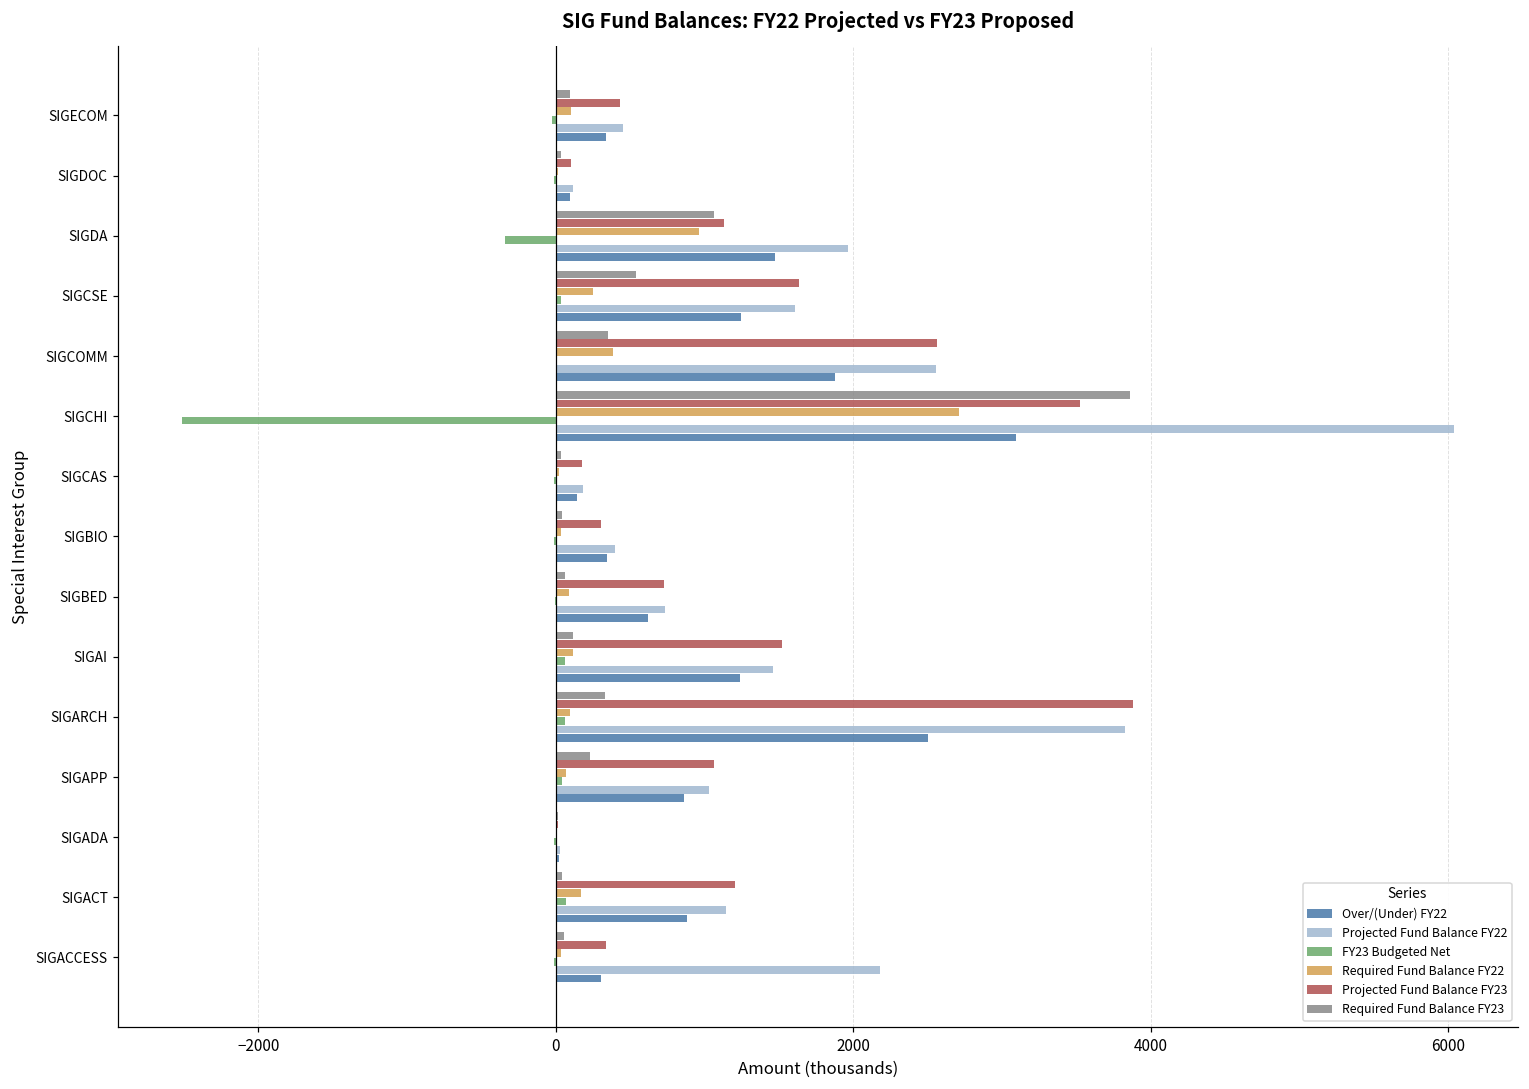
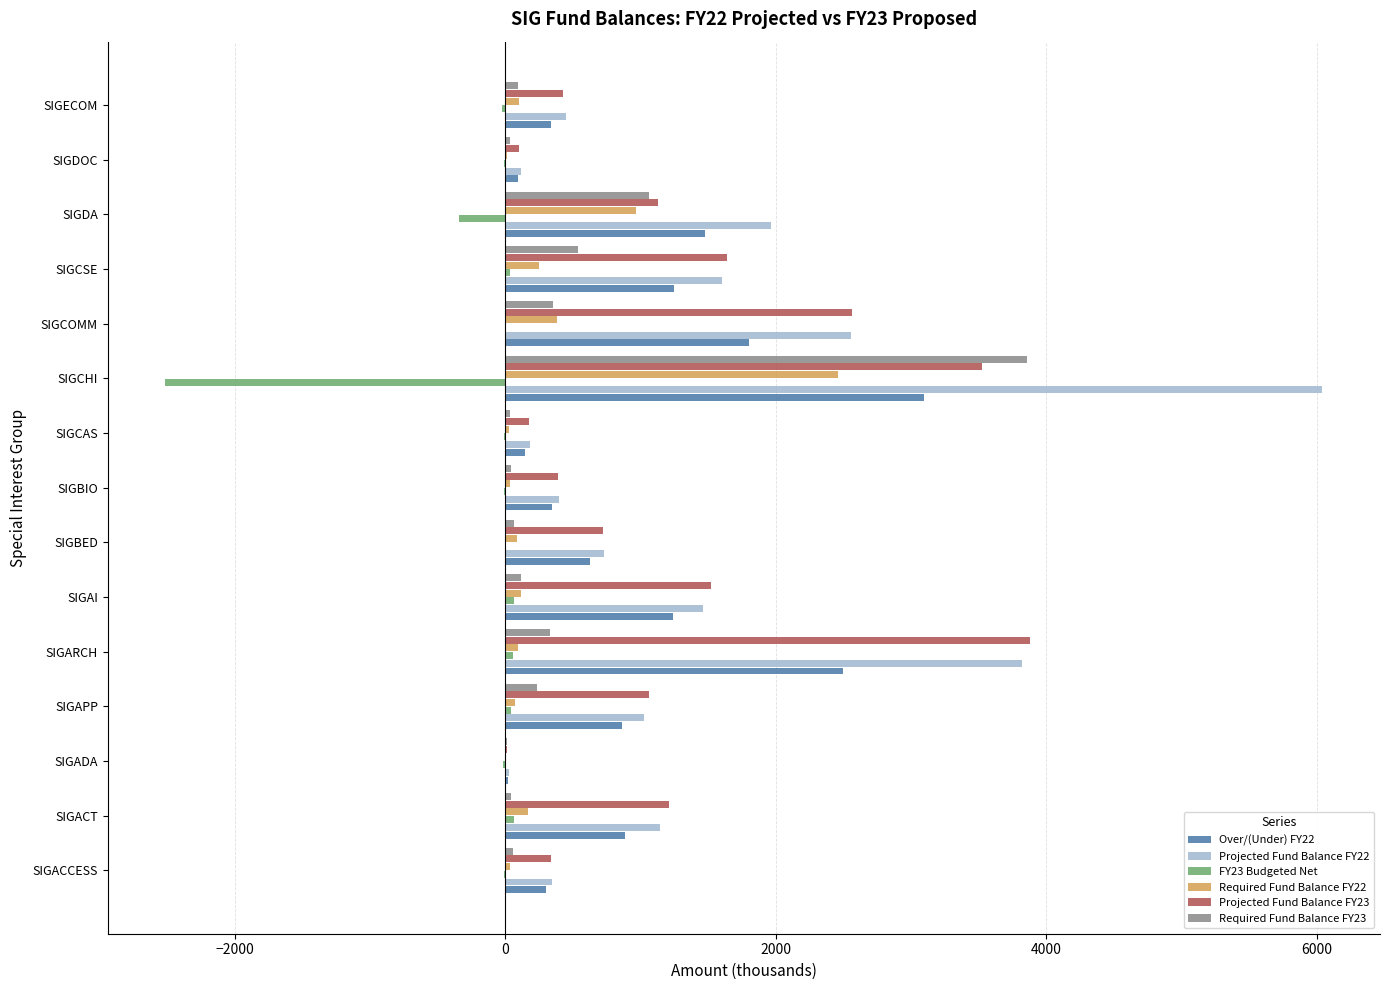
  {
    "Over/(Under) FY22": {
      "SIGECOM": 330,
      "SIGDOC": 90,
      "SIGDA": 1480,
      "SIGCSE": 1240,
-     "SIGCOMM": 1880,
+     "SIGCOMM": 1800,
      "SIGCHI": 3090,
      "SIGCAS": 140,
      "SIGBIO": 350,
      "SIGBED": 620,
      "SIGAI": 1240,
      "SIGARCH": 2500,
      "SIGAPP": 860,
      "SIGACT": 880,
      "SIGACCESS": 300
    },
    "Projected Fund Balance FY22": {
      "SIGECOM": 450,
      "SIGDOC": 120,
      "SIGDA": 1970,
      "SIGCSE": 1600,
      "SIGCOMM": 2550,
      "SIGCHI": 6040,
      "SIGCAS": 190,
      "SIGBIO": 400,
      "SIGBED": 730,
      "SIGAI": 1460,
      "SIGARCH": 3820,
      "SIGAPP": 1030,
      "SIGADA": 30,
      "SIGACT": 1140,
-     "SIGACCESS": 2180
+     "SIGACCESS": 350
    },
    "Required Fund Balance FY22": {
      "SIGECOM": 100,
      "SIGDA": 960,
      "SIGCSE": 250,
      "SIGCOMM": 380,
-     "SIGCHI": 2710,
+     "SIGCHI": 2460,
      "SIGCAS": 20,
      "SIGBIO": 30,
      "SIGBED": 90,
      "SIGAI": 120,
      "SIGARCH": 90,
      "SIGAPP": 70,
      "SIGACT": 170,
      "SIGACCESS": 40
    },
    "Projected Fund Balance FY23": {
      "SIGECOM": 430,
      "SIGDOC": 100,
      "SIGDA": 1130,
      "SIGCSE": 1640,
      "SIGCOMM": 2560,
      "SIGCHI": 3530,
      "SIGCAS": 170,
-     "SIGBIO": 310,
+     "SIGBIO": 390,
      "SIGBED": 730,
      "SIGAI": 1520,
      "SIGARCH": 3880,
      "SIGAPP": 1070,
      "SIGACT": 1210,
      "SIGACCESS": 330
    }
  }
